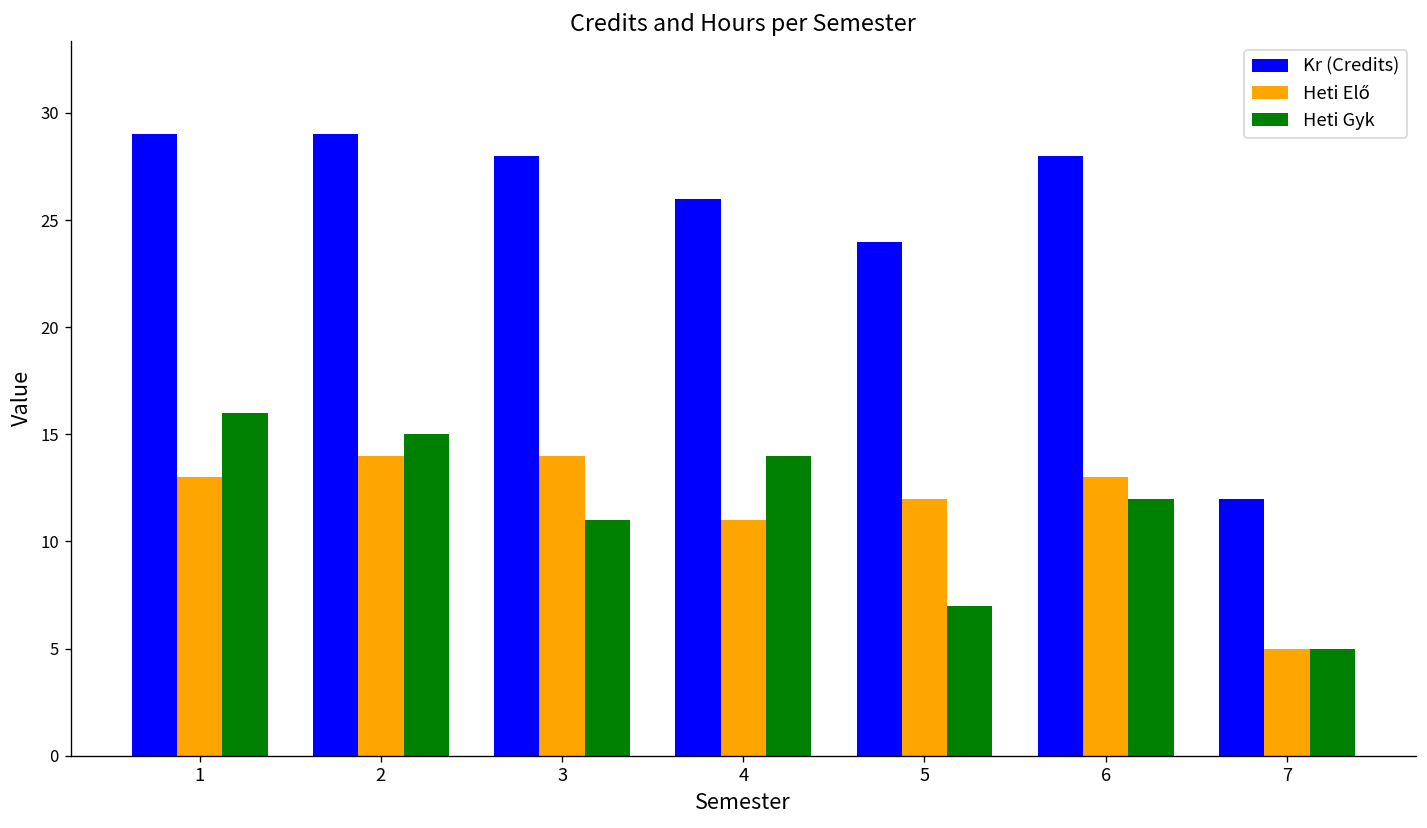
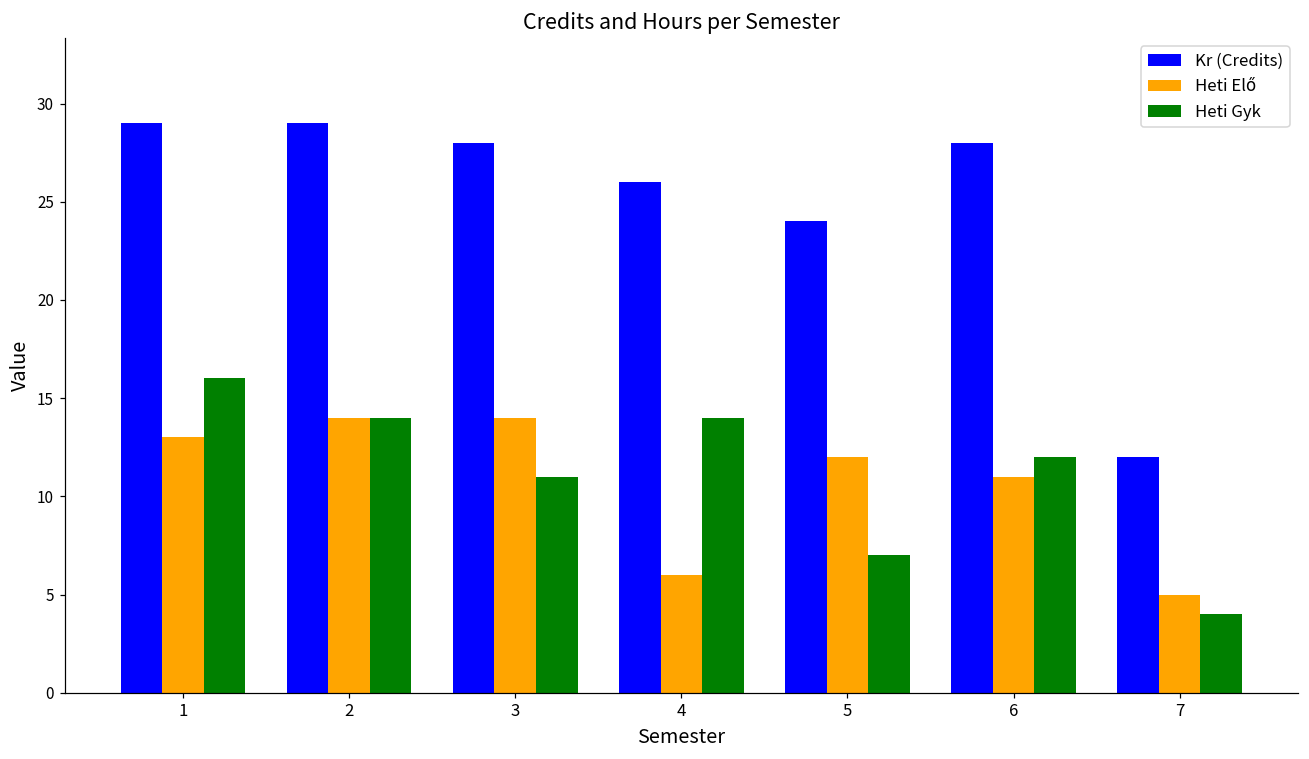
  {
    "Kr (Credits)": {
      "1": 29,
      "2": 29,
      "3": 28,
      "4": 26,
      "5": 24,
      "6": 28,
      "7": 12
    },
    "Heti Elő": {
      "1": 13,
      "2": 14,
      "3": 14,
-     "4": 11,
+     "4": 6,
      "5": 12,
-     "6": 13,
+     "6": 11,
      "7": 5
    },
    "Heti Gyk": {
      "1": 16,
-     "2": 15,
+     "2": 14,
      "3": 11,
      "4": 14,
      "5": 7,
      "6": 12,
-     "7": 5
+     "7": 4
    }
  }
